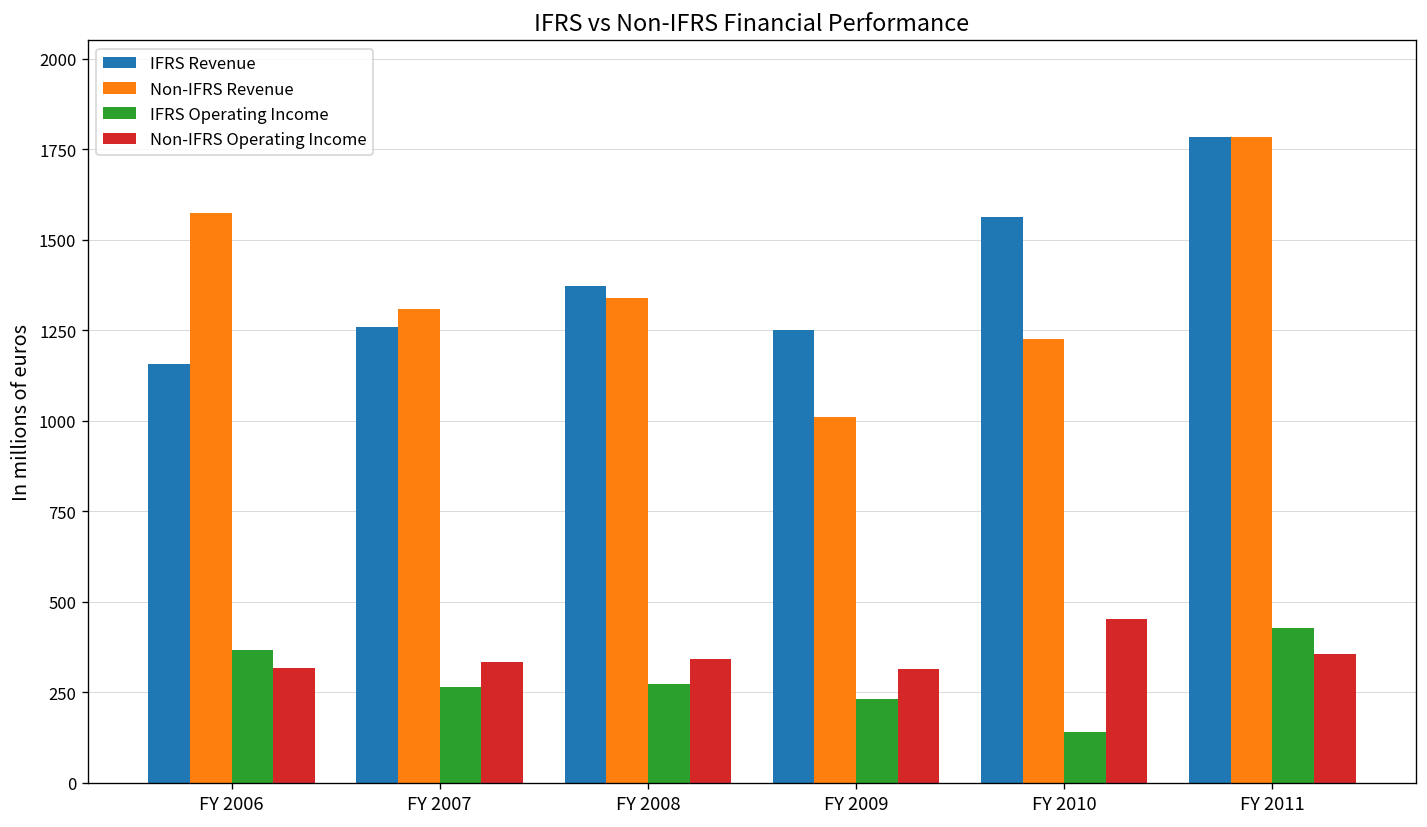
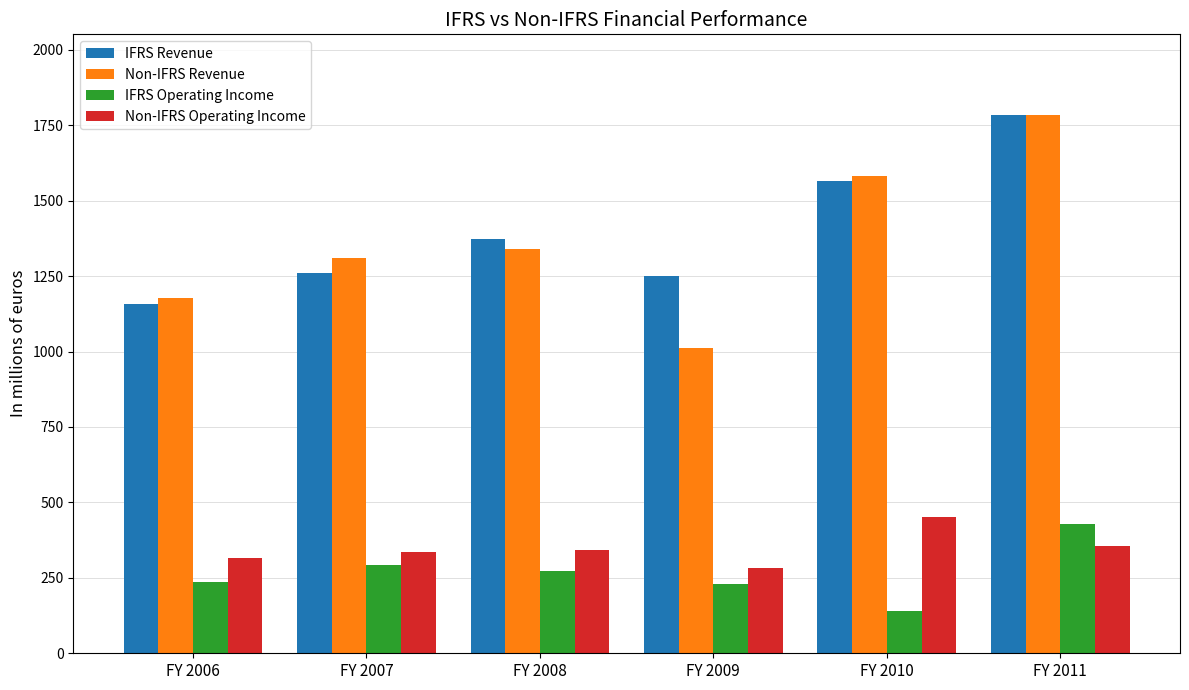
  {
    "IFRS Revenue": {
      "FY 2006": 1160,
      "FY 2007": 1260,
      "FY 2008": 1370,
      "FY 2009": 1250,
      "FY 2010": 1560,
      "FY 2011": 1780
    },
    "Non-IFRS Revenue": {
-     "FY 2006": 1570,
+     "FY 2006": 1180,
      "FY 2007": 1310,
      "FY 2008": 1340,
      "FY 2009": 1010,
-     "FY 2010": 1230,
+     "FY 2010": 1580,
      "FY 2011": 1780
    },
    "IFRS Operating Income": {
-     "FY 2006": 370,
-     "FY 2007": 260,
+     "FY 2006": 240,
+     "FY 2007": 290,
      "FY 2008": 270,
      "FY 2009": 230,
      "FY 2010": 140,
      "FY 2011": 430
    },
    "Non-IFRS Operating Income": {
      "FY 2006": 320,
      "FY 2007": 330,
      "FY 2008": 340,
-     "FY 2009": 310,
+     "FY 2009": 280,
      "FY 2010": 450,
      "FY 2011": 360
    }
  }
